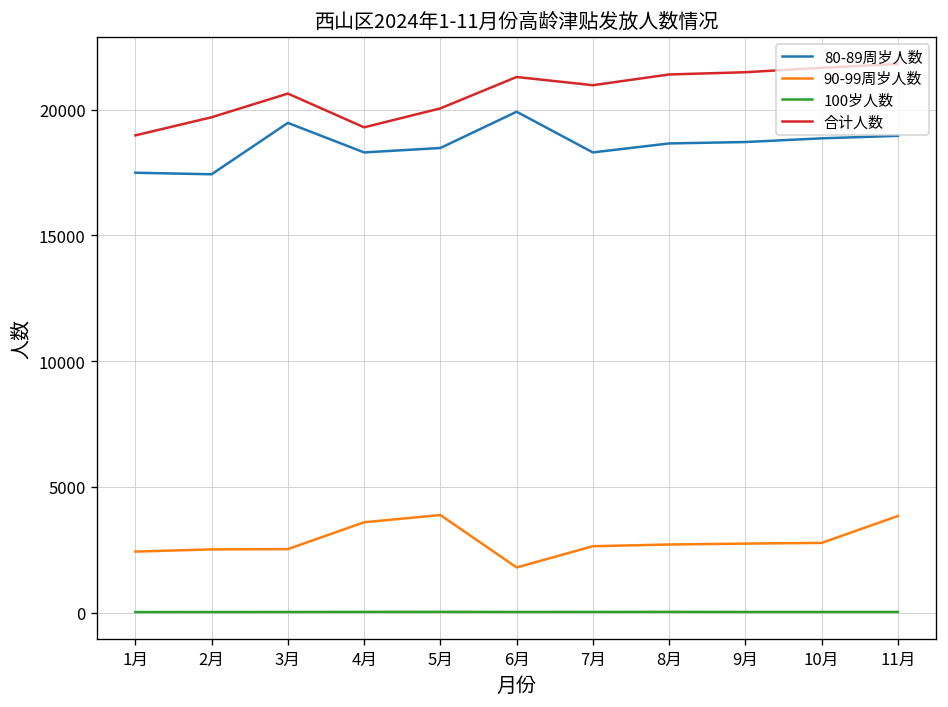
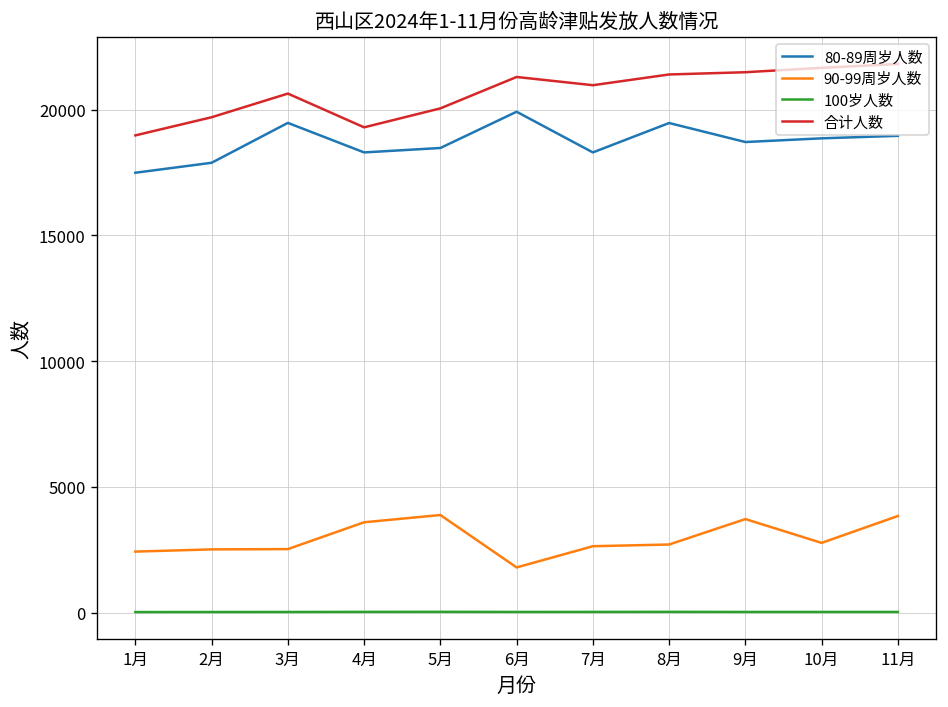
  {
    "80-89周岁人数": {
      "1月": 17500,
-     "2月": 17400,
+     "2月": 17900,
      "3月": 19500,
      "4月": 18300,
      "5月": 18500,
      "6月": 19900,
      "7月": 18300,
-     "8月": 18700,
+     "8月": 19500,
      "9月": 18700
    },
    "90-99周岁人数": {
      "1月": 2400,
      "2月": 2500,
      "3月": 2500,
      "4月": 3600,
      "5月": 3900,
      "6月": 1800,
      "7月": 2600,
      "8月": 2700,
-     "9月": 2700,
+     "9月": 3700,
      "10月": 2800,
      "11月": 3800
    },
    "100岁人数": {
      "1月": 0,
      "2月": 0,
      "3月": 0,
      "4月": 0,
      "5月": 0,
      "6月": 0,
      "7月": 0,
      "8月": 0,
      "9月": 0,
      "10月": 0,
      "11月": 0
    },
    "合计人数": {
      "1月": 19000,
      "2月": 19700,
      "3月": 20600,
      "4月": 19300,
      "5月": 20000,
      "6月": 21300,
      "7月": 21000,
      "8月": 21400,
      "9月": 21500
    }
  }
